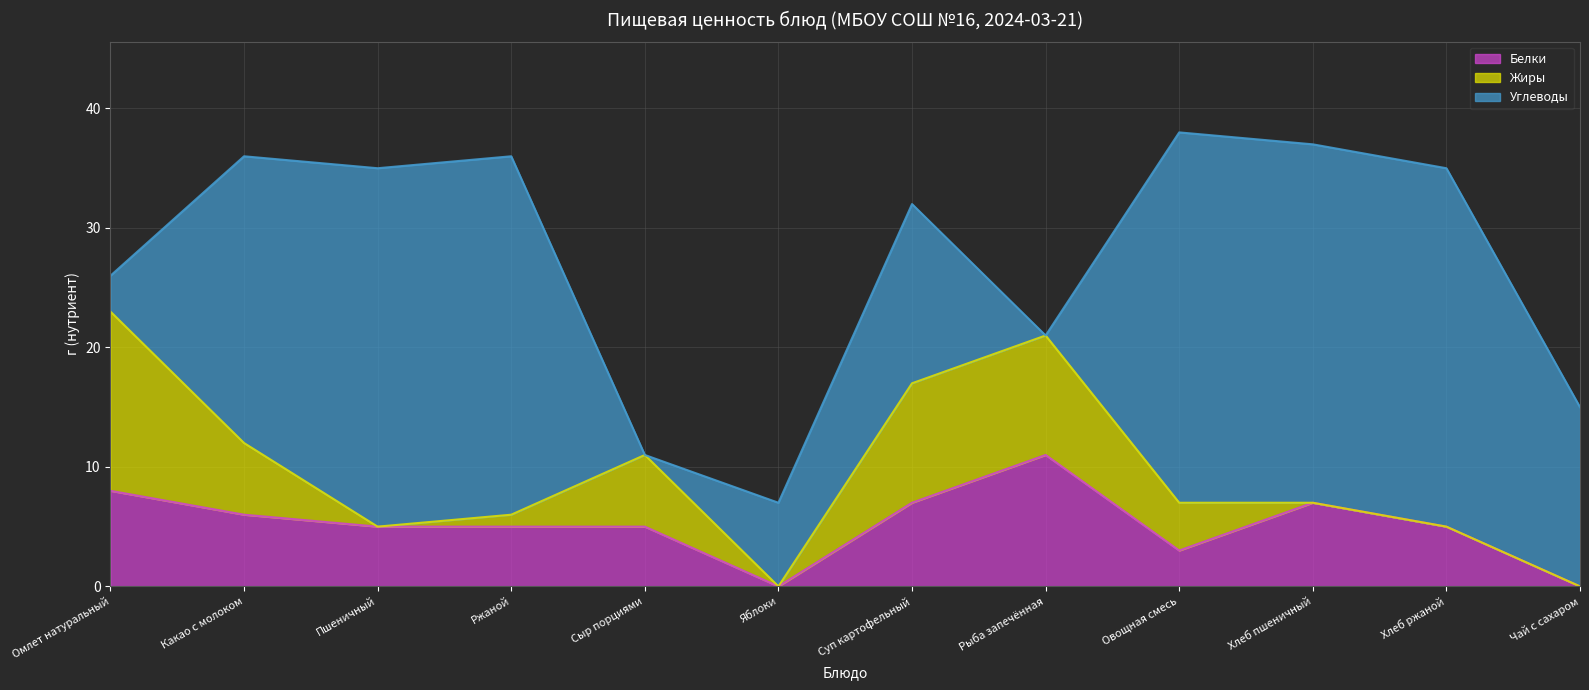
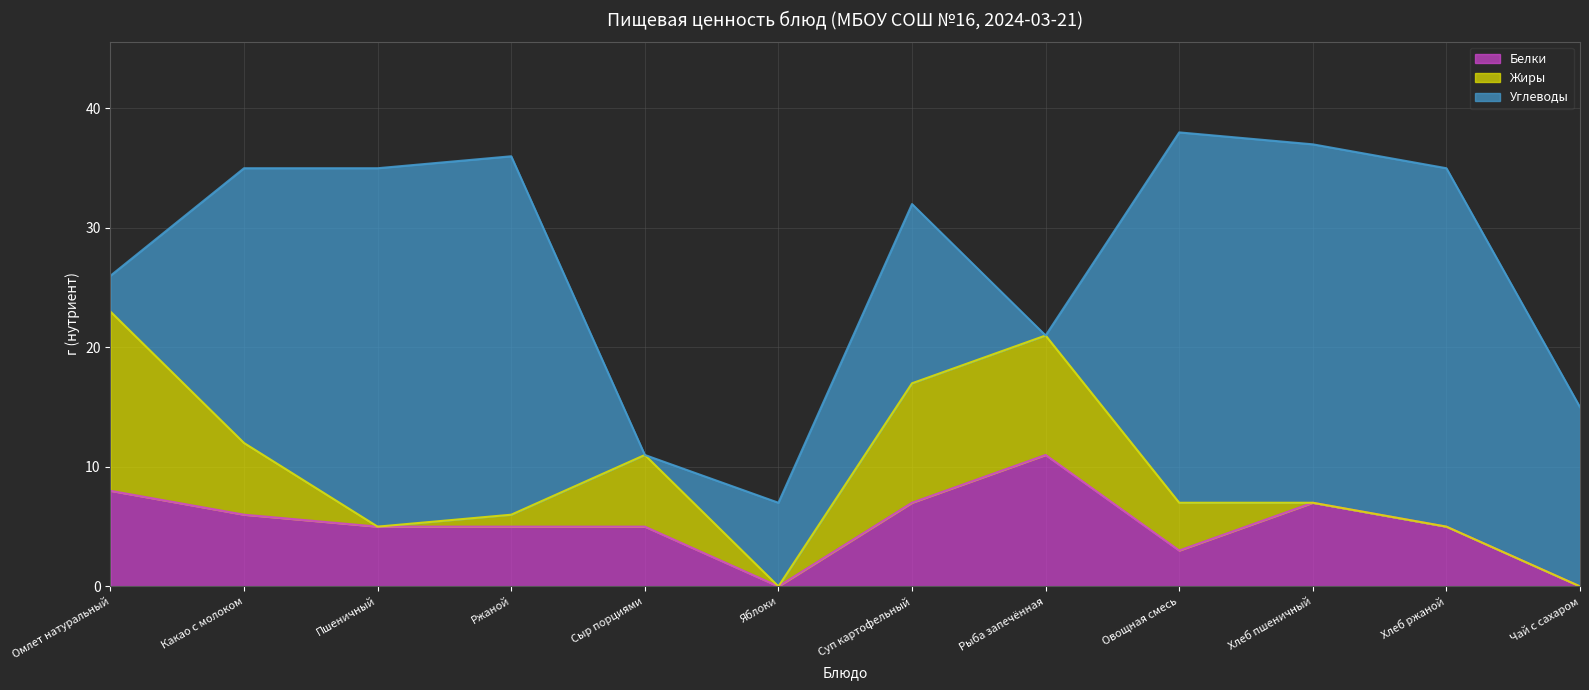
  {
    "Белки": {
      "Омлет натуральный": 8,
      "Какао с молоком": 6,
      "Ржаной": 5,
      "Сыр порциями": 5,
      "Суп картофельный": 7,
      "Рыба запечённая": 11,
      "Овощная смесь": 3
    },
    "Жиры": {
      "Омлет натуральный": 15,
      "Какао с молоком": 6,
      "Ржаной": 1,
      "Суп картофельный": 10,
      "Овощная смесь": 4
    },
    "Углеводы": {
      "Омлет натуральный": 3,
-     "Какао с молоком": 24,
+     "Какао с молоком": 23,
      "Пшеничный": 30,
      "Ржаной": 30,
      "Яблоки": 7,
      "Суп картофельный": 15,
      "Овощная смесь": 31,
      "Хлеб пшеничный": 30,
      "Хлеб ржаной": 30,
      "Чай с сахаром": 15
    }
  }
